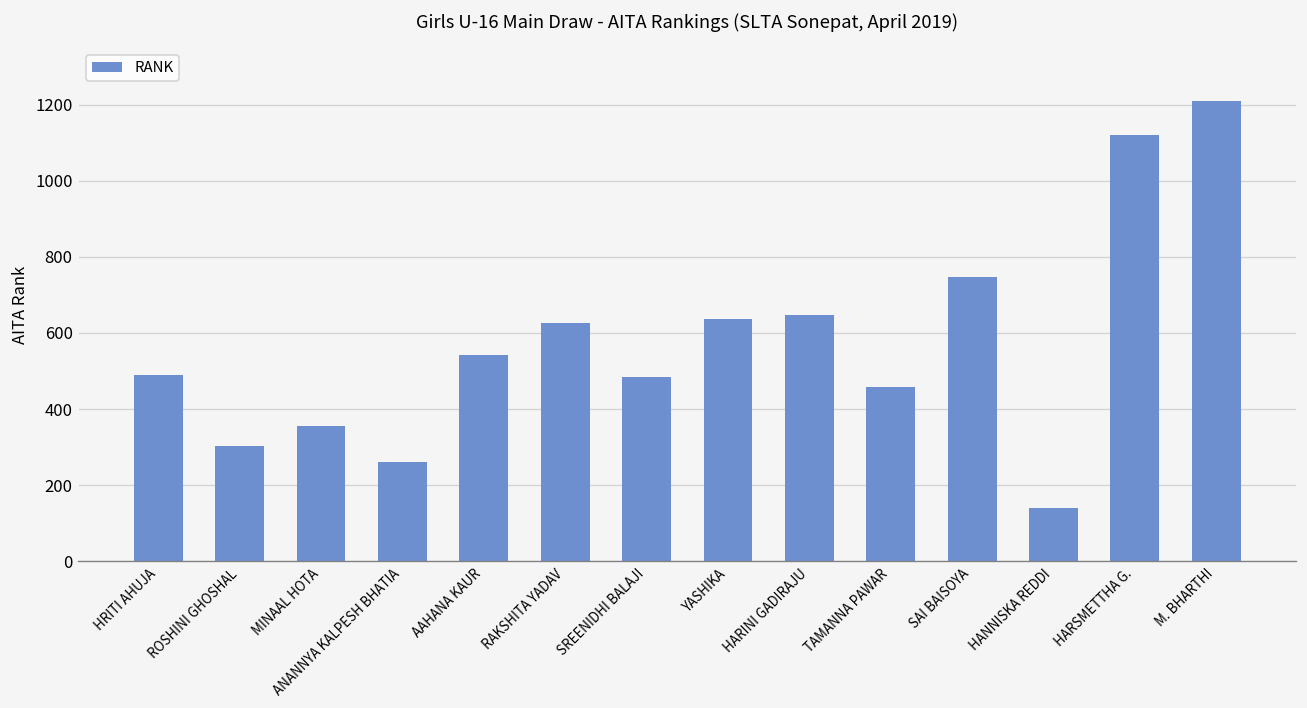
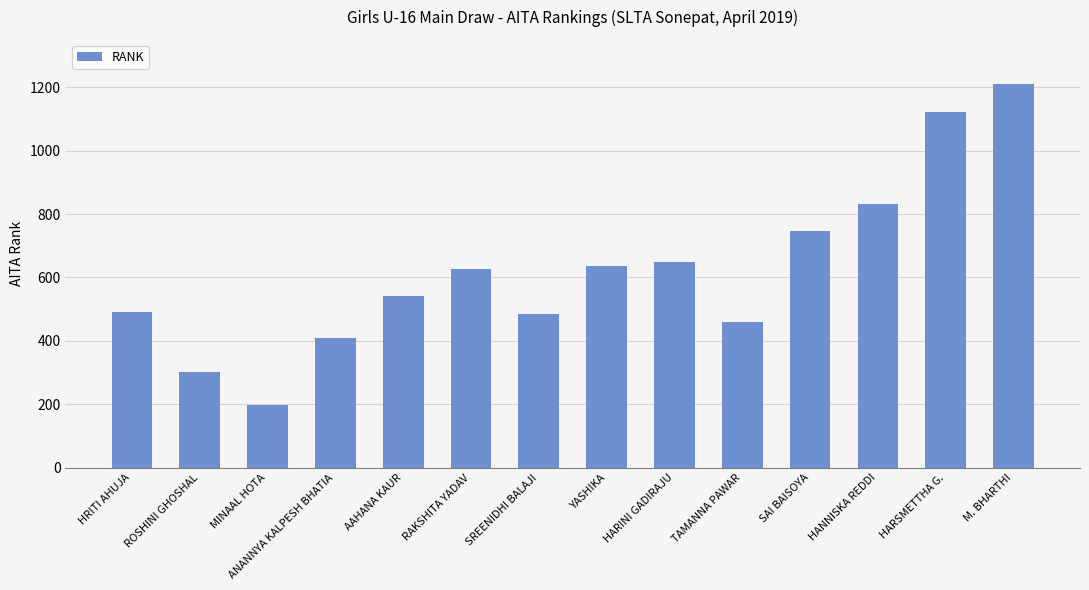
  {
    "HRITI AHUJA": 490,
    "ROSHINI GHOSHAL": 300,
-   "MINAAL HOTA": 360,
-   "ANANNYA KALPESH BHATIA": 260,
+   "MINAAL HOTA": 200,
+   "ANANNYA KALPESH BHATIA": 410,
    "AAHANA KAUR": 540,
    "RAKSHITA YADAV": 630,
    "SREENIDHI BALAJI": 480,
    "YASHIKA": 640,
    "HARINI GADIRAJU": 650,
    "TAMANNA PAWAR": 460,
    "SAI BAISOYA": 750,
-   "HANNISKA REDDI": 140,
+   "HANNISKA REDDI": 830,
    "HARSMETTHA G.": 1120,
    "M. BHARTHI": 1210
  }
